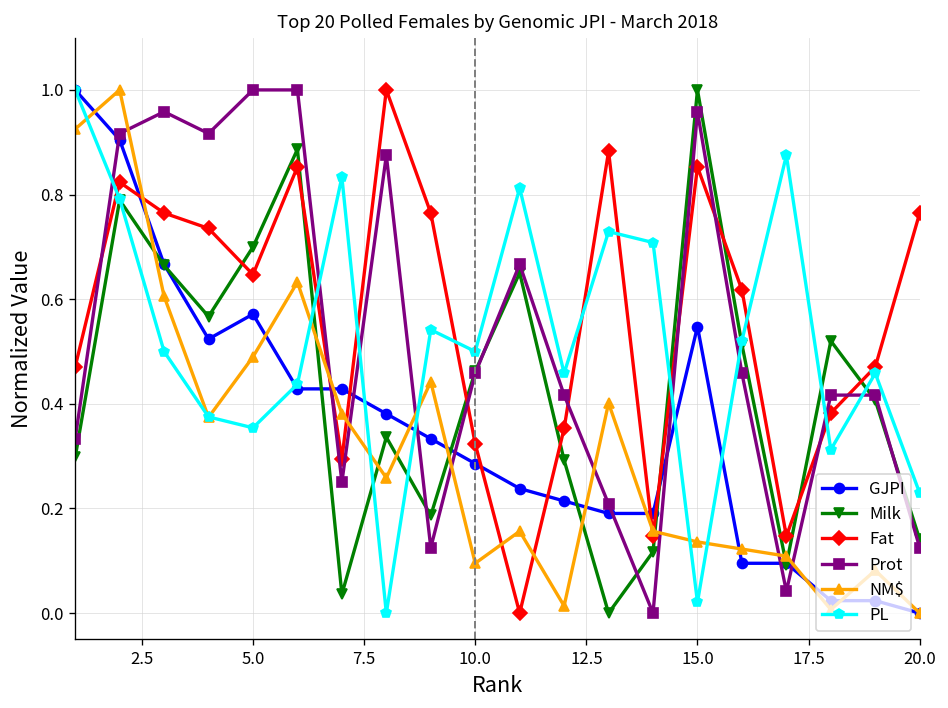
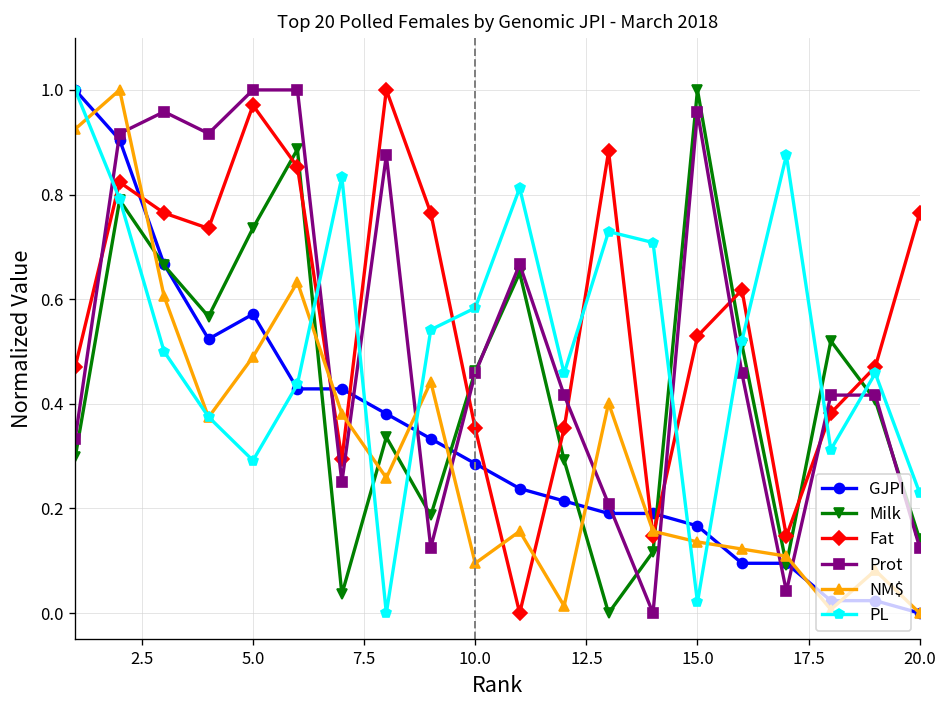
  {
    "GJPI": {
      "5.0": 0.57,
      "10.0": 0.29,
-     "15.0": 0.55
+     "15.0": 0.17
    },
    "Milk": {
-     "5.0": 0.70,
+     "5.0": 0.74,
      "15.0": 1.00,
      "20.0": 0.14
    },
    "Fat": {
-     "5.0": 0.65,
-     "10.0": 0.32,
-     "15.0": 0.85,
+     "5.0": 0.97,
+     "10.0": 0.35,
+     "15.0": 0.53,
      "20.0": 0.76
    },
    "Prot": {
      "5.0": 1.00,
      "15.0": 0.96,
      "20.0": 0.13
    },
    "NM$": {
      "5.0": 0.49,
      "10.0": 0.10,
      "15.0": 0.14
    },
    "PL": {
-     "5.0": 0.35,
-     "10.0": 0.50,
+     "5.0": 0.29,
+     "10.0": 0.58,
      "15.0": 0.02,
      "20.0": 0.23
    }
  }
